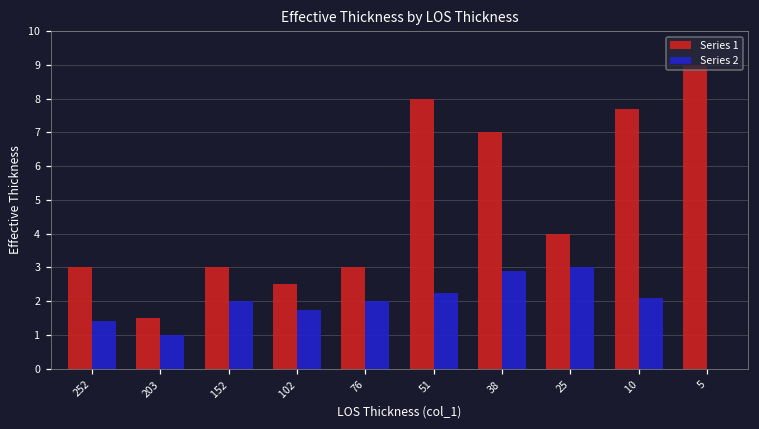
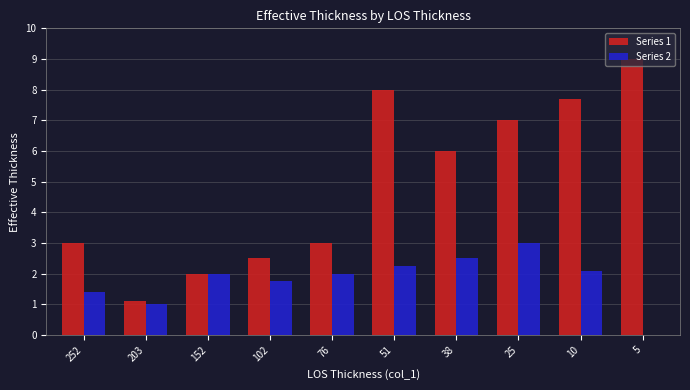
  {
    "Series 1": {
      "252": 3.0,
-     "203": 1.5,
-     "152": 3,
+     "203": 1.1,
+     "152": 2,
      "102": 2.5,
      "76": 3.0,
      "51": 8.0,
-     "38": 7,
-     "25": 4,
+     "38": 6,
+     "25": 7,
      "10": 7.7
    },
    "Series 2": {
      "252": 1.4,
      "203": 1.0,
      "152": 2.0,
      "102": 1.8,
      "76": 2.0,
      "51": 2.3,
-     "38": 2.9,
+     "38": 2.5,
      "25": 3.0,
      "10": 2.1,
      "5": 0.0
    }
  }
